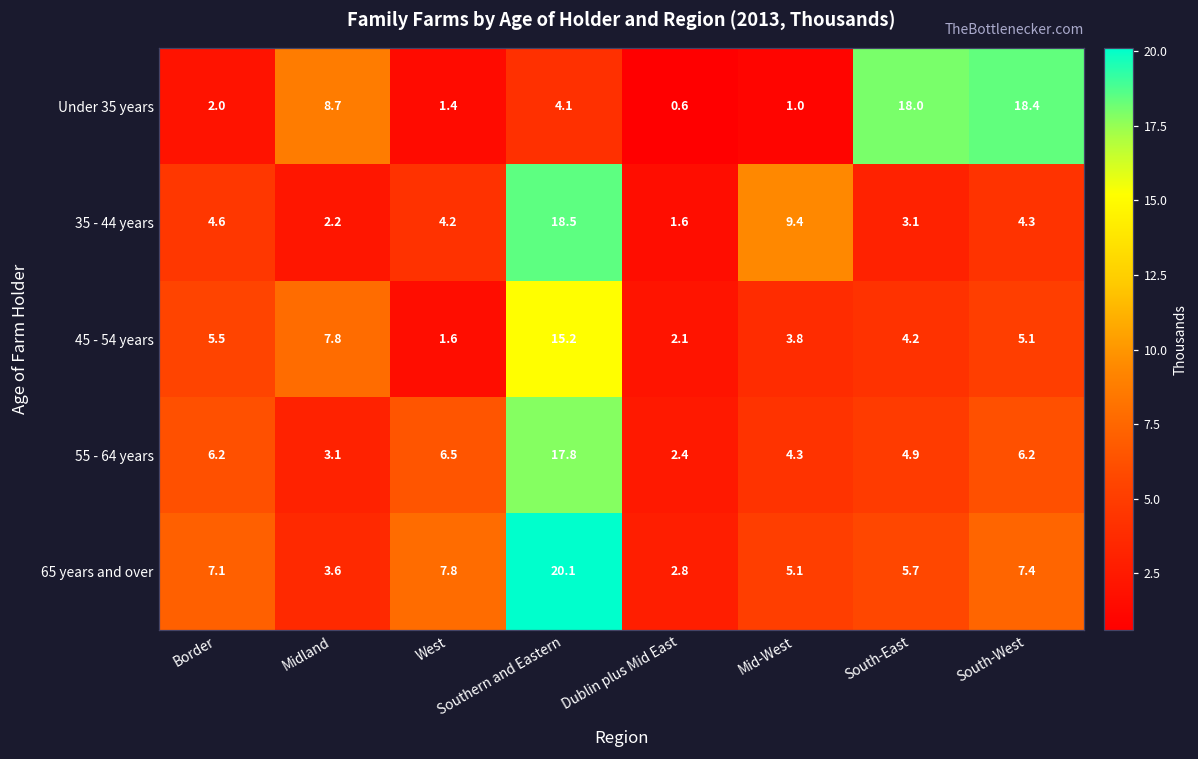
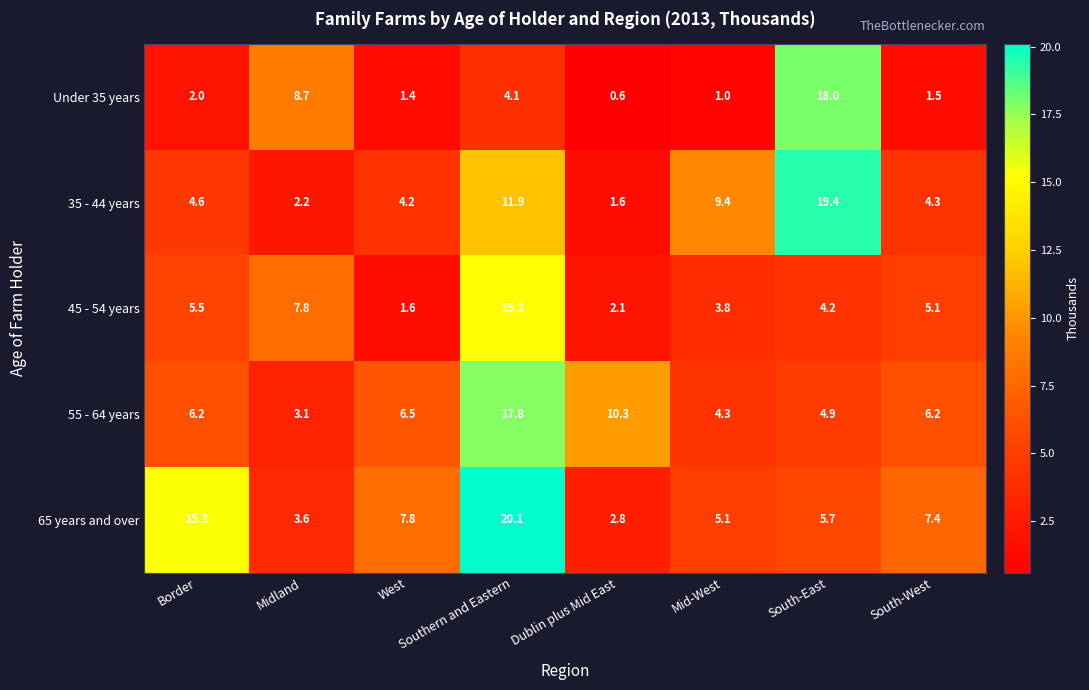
  {
    "Under 35 years": {
      "Border": 2.0,
      "Midland": 8.7,
      "West": 1.4,
      "Southern and Eastern": 4.1,
      "Dublin plus Mid East": 0.6,
      "Mid-West": 1.0,
      "South-East": 18.0,
-     "South-West": 18.4
+     "South-West": 1.5
    },
    "35 - 44 years": {
      "Border": 4.6,
      "Midland": 2.2,
      "West": 4.2,
-     "Southern and Eastern": 18.5,
+     "Southern and Eastern": 11.9,
      "Dublin plus Mid East": 1.6,
      "Mid-West": 9.4,
-     "South-East": 3.1,
+     "South-East": 19.4,
      "South-West": 4.3
    },
    "45 - 54 years": {
      "Border": 5.5,
      "Midland": 7.8,
      "West": 1.6,
      "Southern and Eastern": 15.2,
      "Dublin plus Mid East": 2.1,
      "Mid-West": 3.8,
      "South-East": 4.2,
      "South-West": 5.1
    },
    "55 - 64 years": {
      "Border": 6.2,
      "Midland": 3.1,
      "West": 6.5,
      "Southern and Eastern": 17.8,
-     "Dublin plus Mid East": 2.4,
+     "Dublin plus Mid East": 10.3,
      "Mid-West": 4.3,
      "South-East": 4.9,
      "South-West": 6.2
    },
    "65 years and over": {
-     "Border": 7.1,
+     "Border": 15.3,
      "Midland": 3.6,
      "West": 7.8,
      "Southern and Eastern": 20.1,
      "Dublin plus Mid East": 2.8,
      "Mid-West": 5.1,
      "South-East": 5.7,
      "South-West": 7.4
    }
  }
